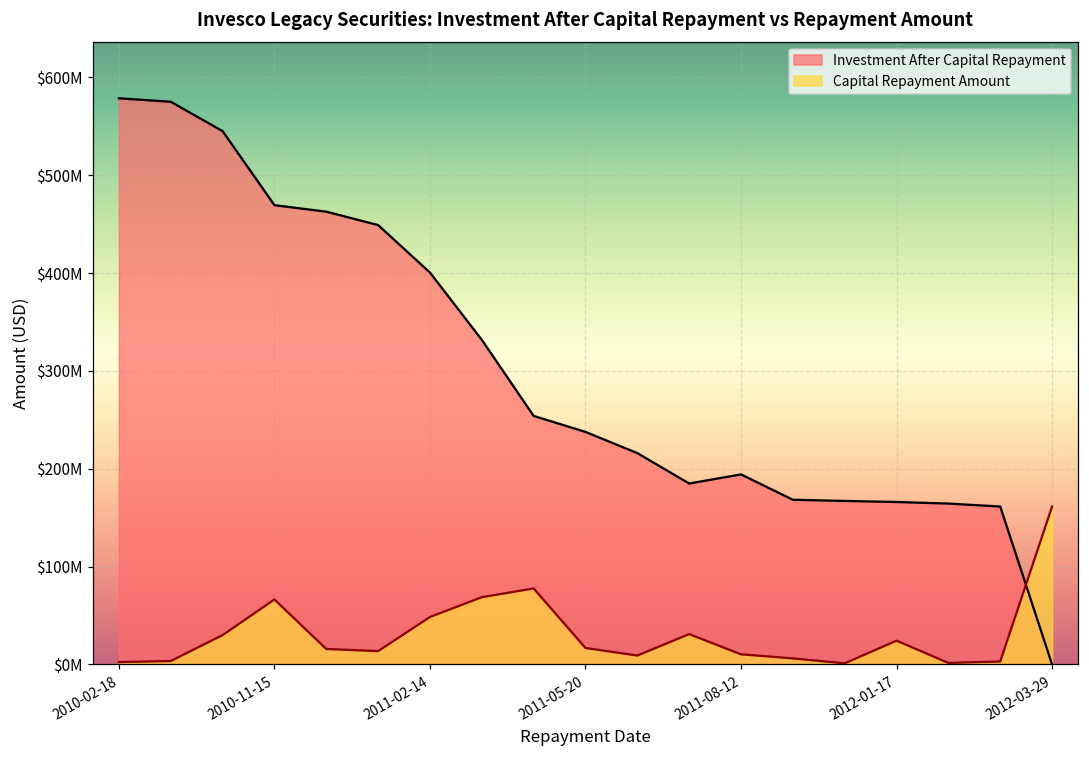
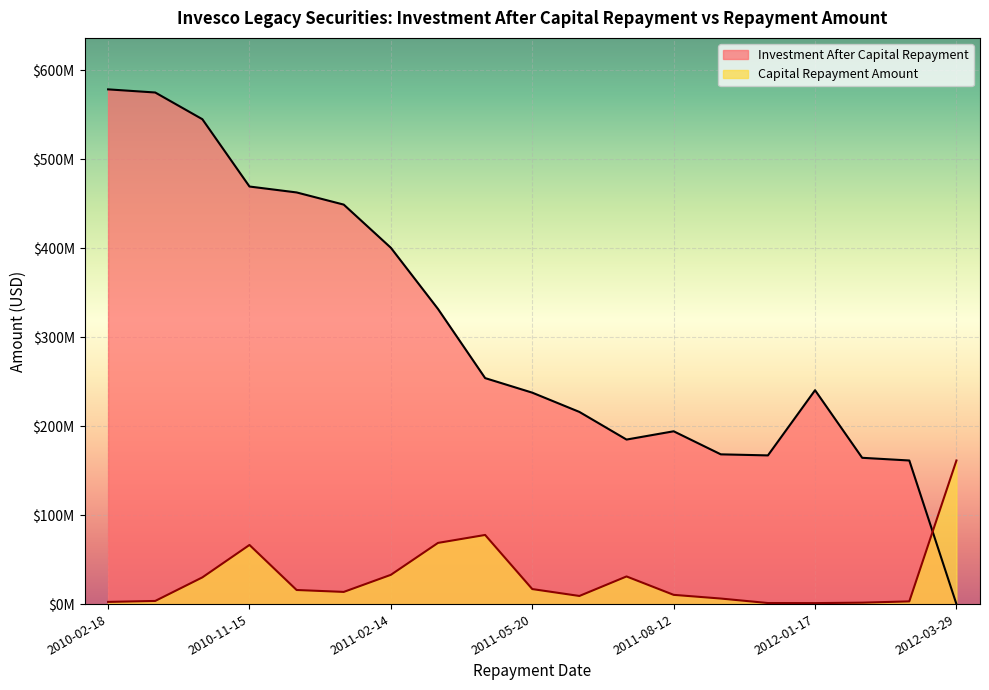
  {
    "Investment After Capital Repayment": {
      "2010-02-18": "$580000000",
      "2010-11-15": "$470000000",
      "2011-02-14": "$400000000",
      "2011-05-20": "$240000000",
      "2011-08-12": "$190000000",
-     "2012-01-17": "$170000000",
+     "2012-01-17": "$240000000",
      "2012-03-29": "$0"
    },
    "Capital Repayment Amount": {
      "2010-02-18": "$0",
      "2010-11-15": "$70000000",
-     "2011-02-14": "$50000000",
+     "2011-02-14": "$30000000",
      "2011-05-20": "$20000000",
      "2011-08-12": "$10000000",
-     "2012-01-17": "$20000000",
+     "2012-01-17": "$0",
      "2012-03-29": "$160000000"
    }
  }
